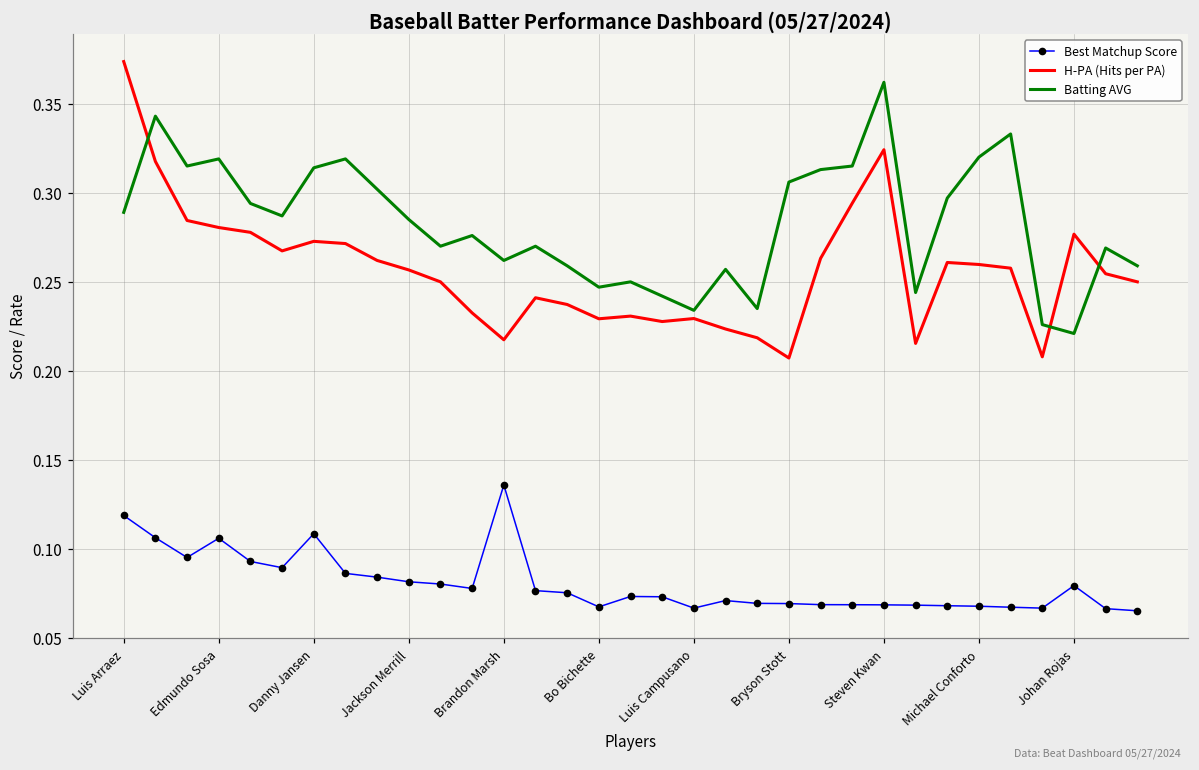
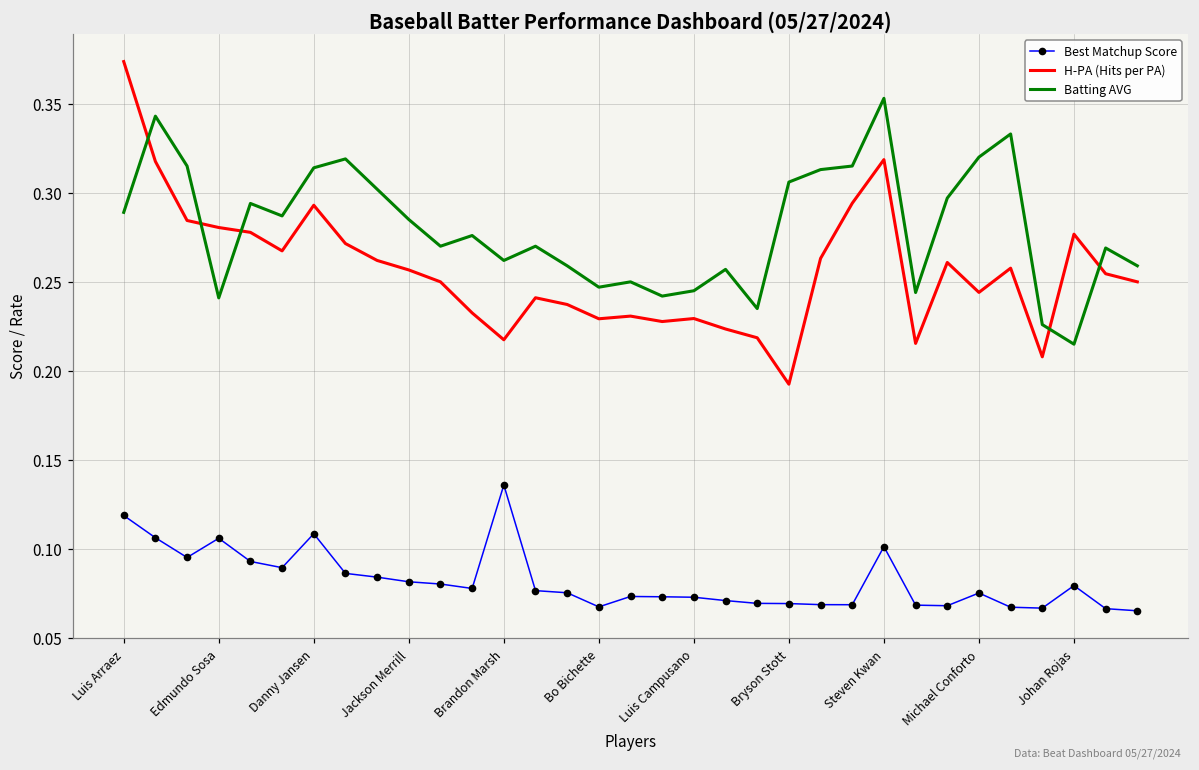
  {
    "Best Matchup Score": {
      "Luis Arraez": 0.119,
      "Edmundo Sosa": 0.106,
      "Danny Jansen": 0.109,
      "Jackson Merrill": 0.082,
      "Brandon Marsh": 0.136,
      "Bo Bichette": 0.068,
-     "Luis Campusano": 0.067,
+     "Luis Campusano": 0.073,
      "Bryson Stott": 0.069,
-     "Steven Kwan": 0.069,
-     "Michael Conforto": 0.068,
+     "Steven Kwan": 0.101,
+     "Michael Conforto": 0.075,
      "Johan Rojas": 0.080
    },
    "H-PA (Hits per PA)": {
      "Luis Arraez": 0.374,
      "Edmundo Sosa": 0.280,
-     "Danny Jansen": 0.273,
+     "Danny Jansen": 0.293,
      "Jackson Merrill": 0.257,
      "Brandon Marsh": 0.217,
      "Bo Bichette": 0.229,
      "Luis Campusano": 0.229,
-     "Bryson Stott": 0.207,
-     "Steven Kwan": 0.324,
-     "Michael Conforto": 0.260,
+     "Bryson Stott": 0.193,
+     "Steven Kwan": 0.319,
+     "Michael Conforto": 0.244,
      "Johan Rojas": 0.277
    },
    "Batting AVG": {
      "Luis Arraez": 0.289,
-     "Edmundo Sosa": 0.319,
+     "Edmundo Sosa": 0.241,
      "Danny Jansen": 0.314,
      "Jackson Merrill": 0.285,
      "Brandon Marsh": 0.262,
      "Bo Bichette": 0.247,
-     "Luis Campusano": 0.234,
+     "Luis Campusano": 0.245,
      "Bryson Stott": 0.306,
-     "Steven Kwan": 0.362,
+     "Steven Kwan": 0.353,
      "Michael Conforto": 0.320,
-     "Johan Rojas": 0.221
+     "Johan Rojas": 0.215
    }
  }
